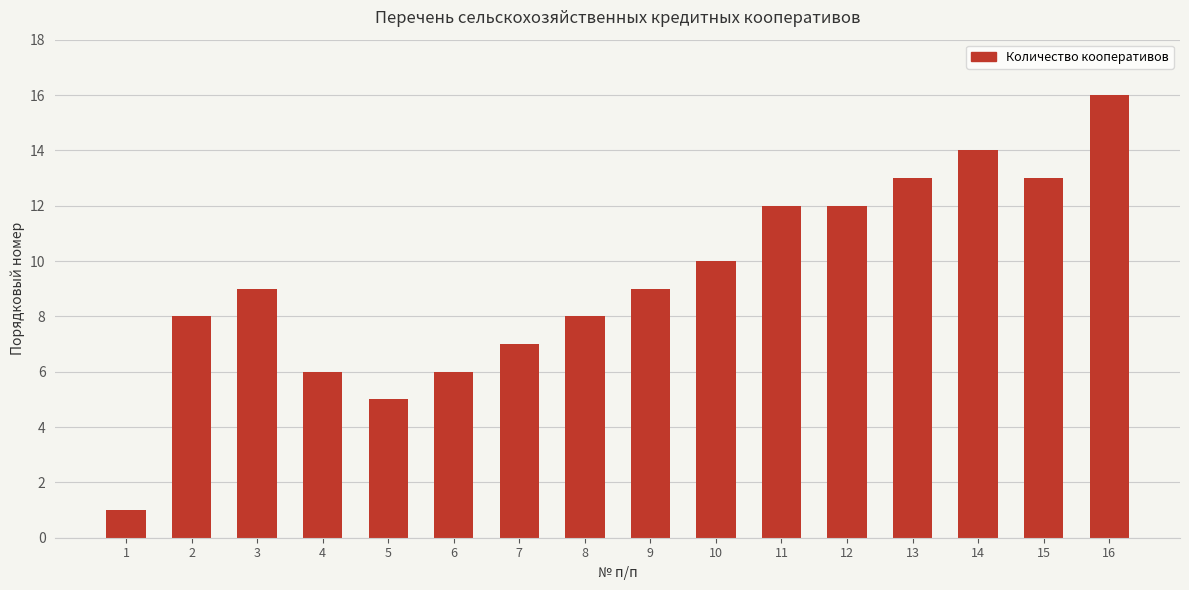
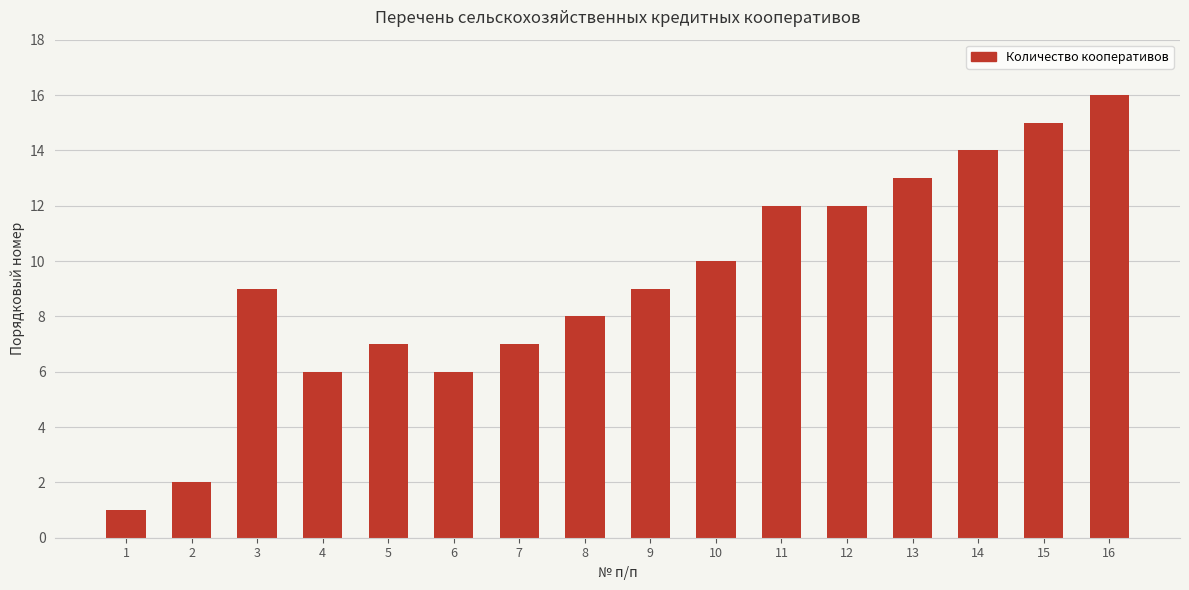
  {
    "1": 1,
-   "2": 8,
+   "2": 2,
    "3": 9,
    "4": 6,
-   "5": 5,
+   "5": 7,
    "6": 6,
    "7": 7,
    "8": 8,
    "9": 9,
    "10": 10,
    "11": 12,
    "12": 12,
    "13": 13,
    "14": 14,
-   "15": 13,
+   "15": 15,
    "16": 16
  }
